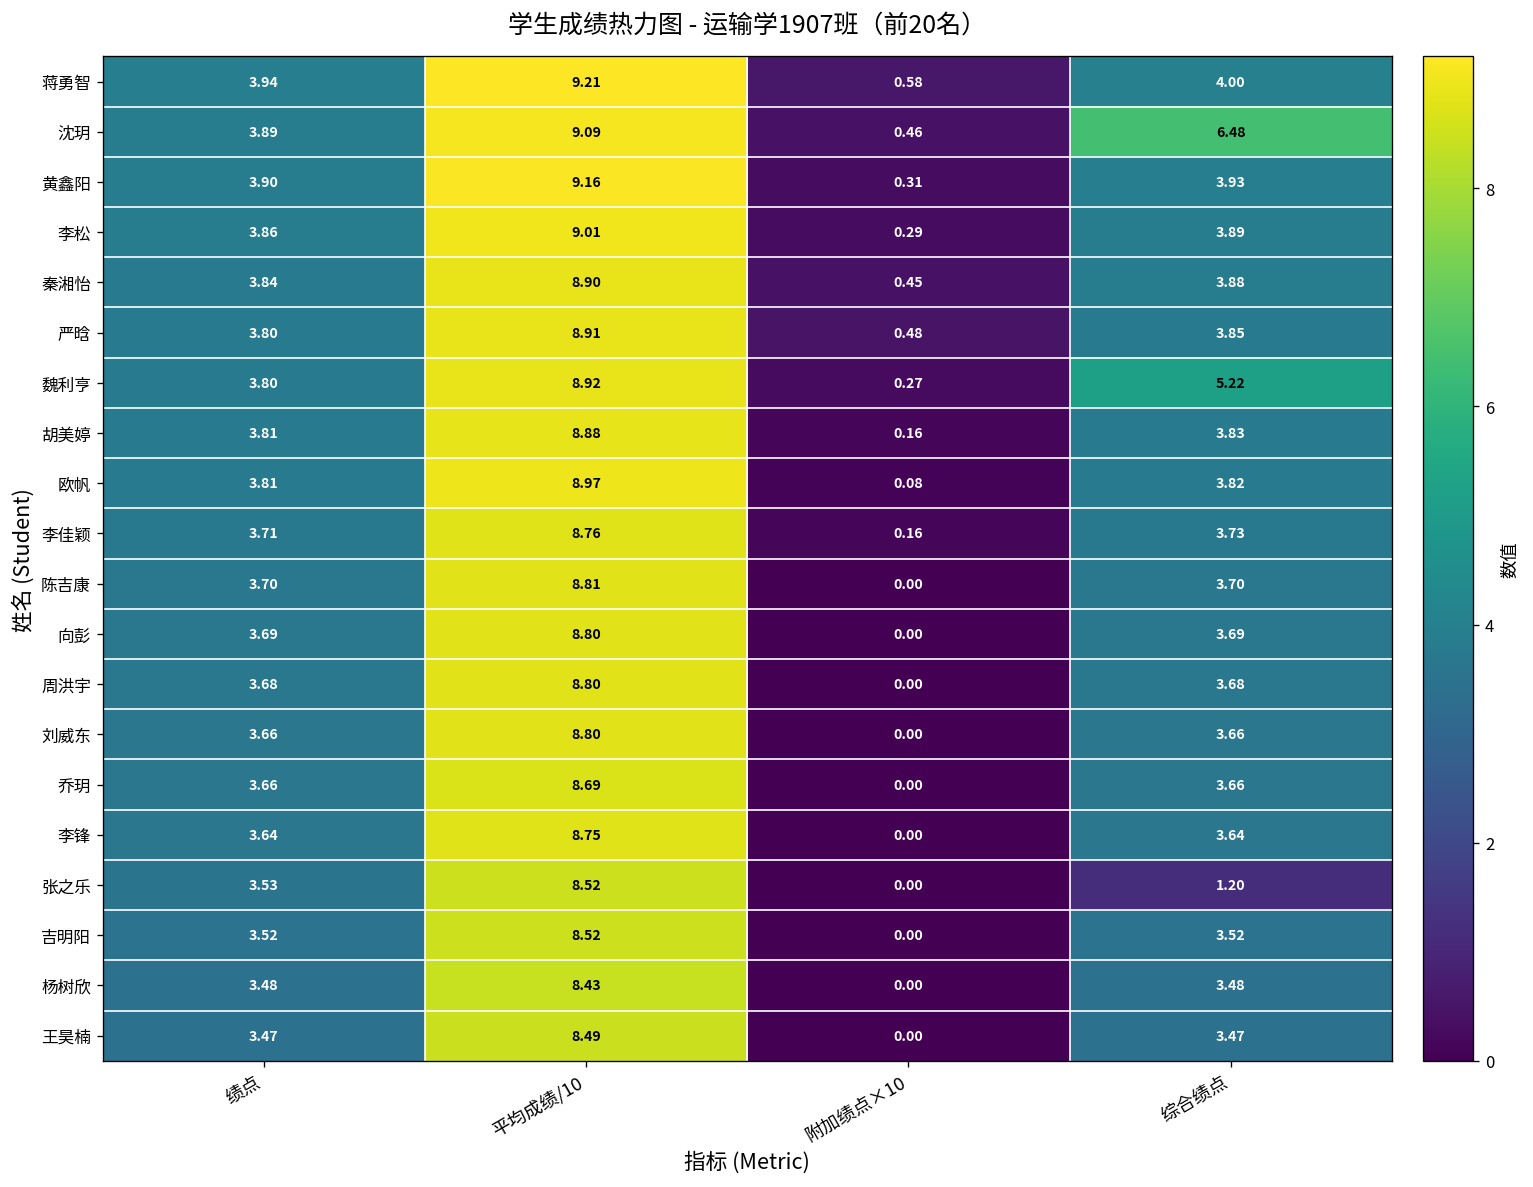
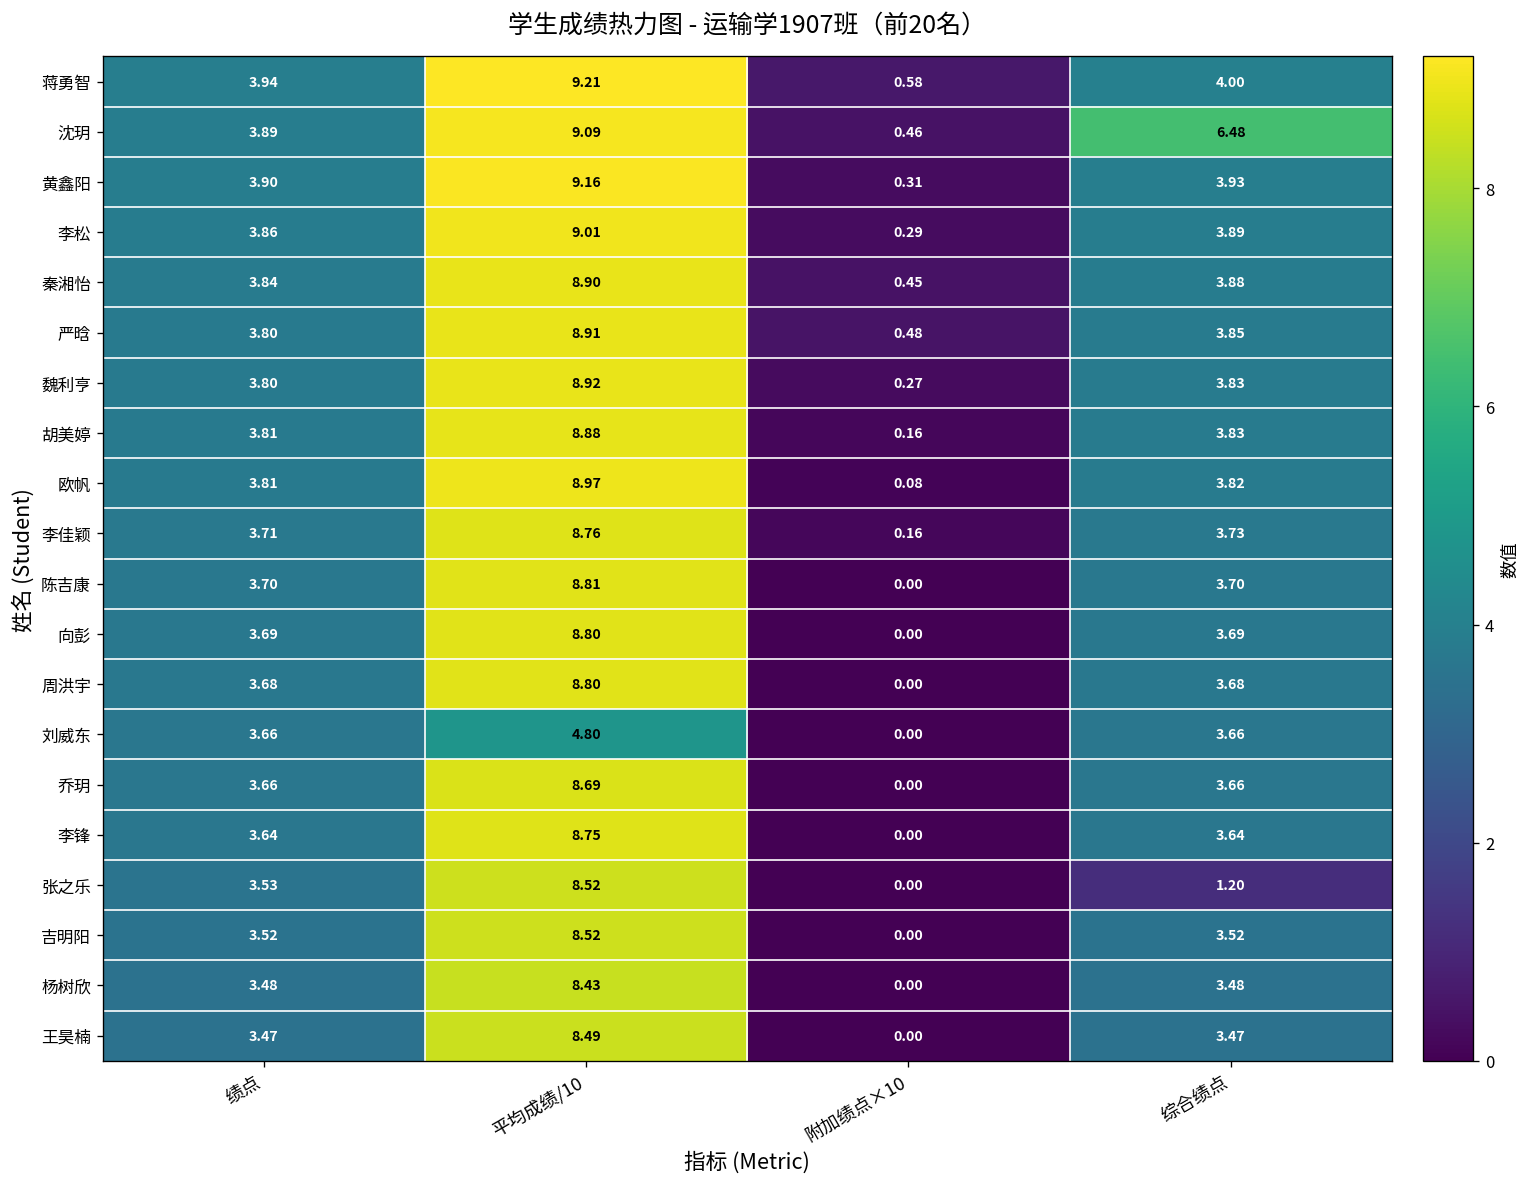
  {
    "蒋勇智": {
      "绩点": 3.94,
      "平均成绩/10": 9.21,
      "附加绩点×10": 0.58,
      "综合绩点": 4.00
    },
    "沈玥": {
      "绩点": 3.89,
      "平均成绩/10": 9.09,
      "附加绩点×10": 0.46,
      "综合绩点": 6.48
    },
    "黄鑫阳": {
      "绩点": 3.90,
      "平均成绩/10": 9.16,
      "附加绩点×10": 0.31,
      "综合绩点": 3.93
    },
    "李松": {
      "绩点": 3.86,
      "平均成绩/10": 9.01,
      "附加绩点×10": 0.29,
      "综合绩点": 3.89
    },
    "秦湘怡": {
      "绩点": 3.84,
      "平均成绩/10": 8.90,
      "附加绩点×10": 0.45,
      "综合绩点": 3.88
    },
    "严晗": {
      "绩点": 3.80,
      "平均成绩/10": 8.91,
      "附加绩点×10": 0.48,
      "综合绩点": 3.85
    },
    "魏利亨": {
      "绩点": 3.80,
      "平均成绩/10": 8.92,
      "附加绩点×10": 0.27,
-     "综合绩点": 5.22
+     "综合绩点": 3.83
    },
    "胡美婷": {
      "绩点": 3.81,
      "平均成绩/10": 8.88,
      "附加绩点×10": 0.16,
      "综合绩点": 3.83
    },
    "欧帆": {
      "绩点": 3.81,
      "平均成绩/10": 8.97,
      "附加绩点×10": 0.08,
      "综合绩点": 3.82
    },
    "李佳颖": {
      "绩点": 3.71,
      "平均成绩/10": 8.76,
      "附加绩点×10": 0.16,
      "综合绩点": 3.73
    },
    "陈吉康": {
      "绩点": 3.70,
      "平均成绩/10": 8.81,
      "附加绩点×10": 0.00,
      "综合绩点": 3.70
    },
    "向彭": {
      "绩点": 3.69,
      "平均成绩/10": 8.80,
      "附加绩点×10": 0.00,
      "综合绩点": 3.69
    },
    "周洪宇": {
      "绩点": 3.68,
      "平均成绩/10": 8.80,
      "附加绩点×10": 0.00,
      "综合绩点": 3.68
    },
    "刘威东": {
      "绩点": 3.66,
-     "平均成绩/10": 8.80,
+     "平均成绩/10": 4.80,
      "附加绩点×10": 0.00,
      "综合绩点": 3.66
    },
    "乔玥": {
      "绩点": 3.66,
      "平均成绩/10": 8.69,
      "附加绩点×10": 0.00,
      "综合绩点": 3.66
    },
    "李锋": {
      "绩点": 3.64,
      "平均成绩/10": 8.75,
      "附加绩点×10": 0.00,
      "综合绩点": 3.64
    },
    "张之乐": {
      "绩点": 3.53,
      "平均成绩/10": 8.52,
      "附加绩点×10": 0.00,
      "综合绩点": 1.20
    },
    "吉明阳": {
      "绩点": 3.52,
      "平均成绩/10": 8.52,
      "附加绩点×10": 0.00,
      "综合绩点": 3.52
    },
    "杨树欣": {
      "绩点": 3.48,
      "平均成绩/10": 8.43,
      "附加绩点×10": 0.00,
      "综合绩点": 3.48
    },
    "王昊楠": {
      "绩点": 3.47,
      "平均成绩/10": 8.49,
      "附加绩点×10": 0.00,
      "综合绩点": 3.47
    }
  }
